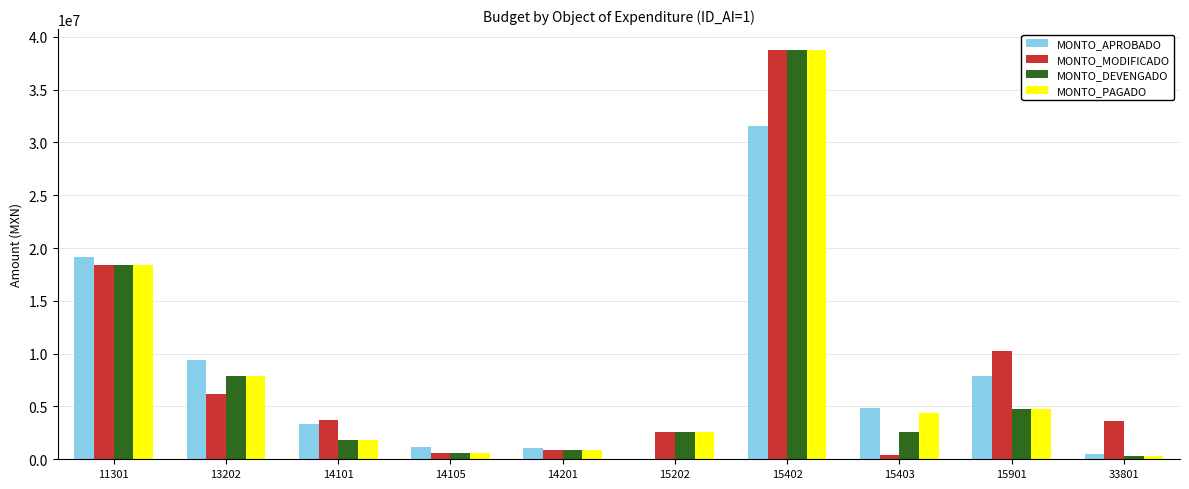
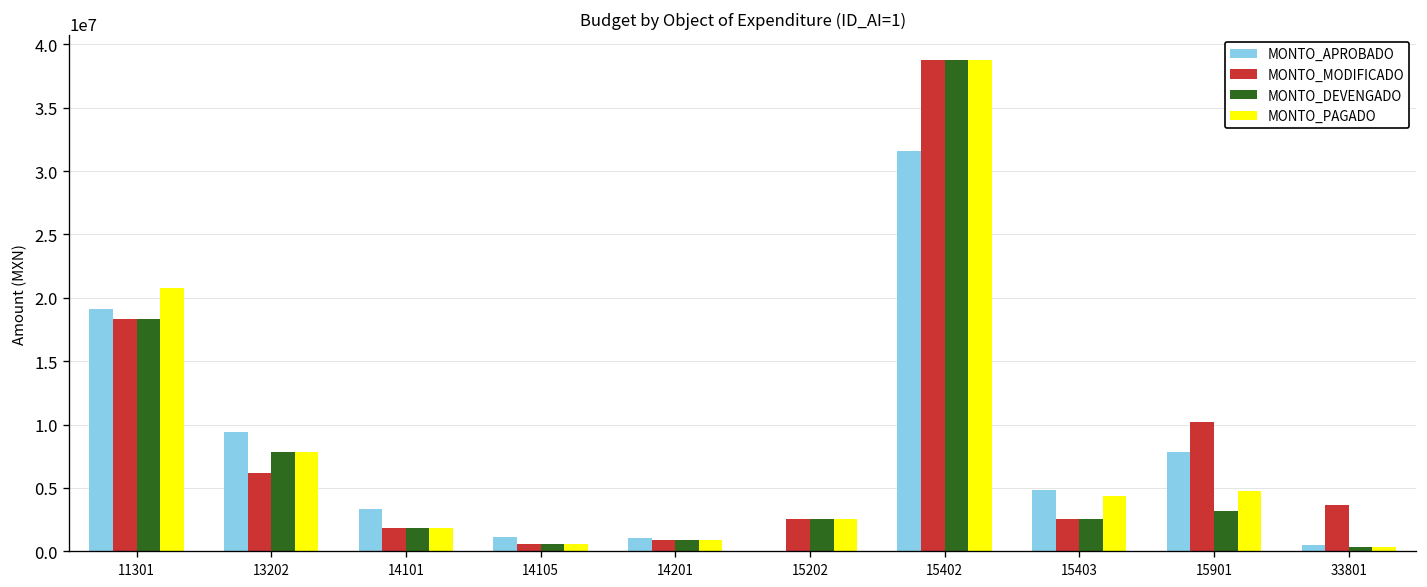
  {
    "MONTO_APROBADO": {
      "11301": 19100000,
      "13202": 9400000,
      "14101": 3300000,
      "14105": 1100000,
      "14201": 1000000,
      "15202": 0,
      "15402": 31600000,
      "15403": 4800000,
      "15901": 7900000,
      "33801": 500000
    },
    "MONTO_MODIFICADO": {
      "11301": 18400000,
      "13202": 6200000,
-     "14101": 3700000,
+     "14101": 1800000,
      "14105": 600000,
      "14201": 900000,
      "15202": 2500000,
      "15402": 38800000,
-     "15403": 400000,
+     "15403": 2600000,
      "15901": 10200000,
      "33801": 3700000
    },
    "MONTO_DEVENGADO": {
      "11301": 18400000,
      "13202": 7900000,
      "14101": 1800000,
      "14105": 600000,
      "14201": 900000,
      "15202": 2500000,
      "15402": 38800000,
      "15403": 2600000,
-     "15901": 4800000,
+     "15901": 3200000,
      "33801": 300000
    },
    "MONTO_PAGADO": {
-     "11301": 18400000,
+     "11301": 20800000,
      "13202": 7900000,
      "14101": 1800000,
      "14105": 600000,
      "14201": 900000,
      "15202": 2500000,
      "15402": 38800000,
      "15403": 4400000,
      "15901": 4800000,
      "33801": 300000
    }
  }
